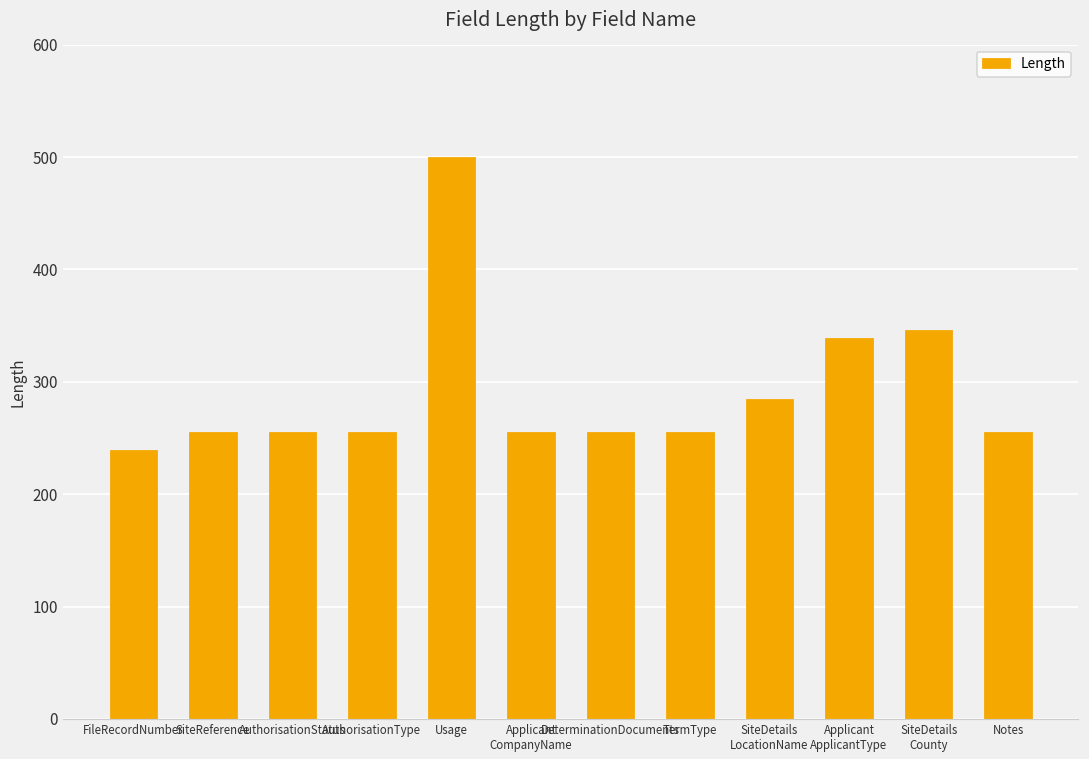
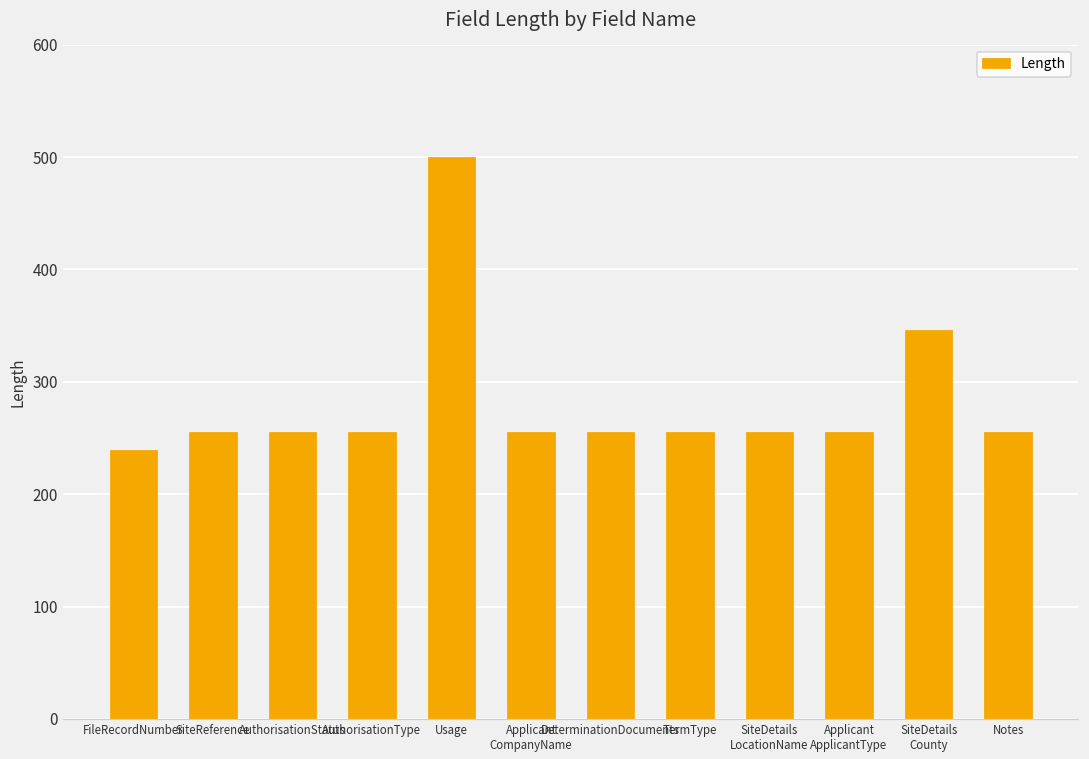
  {
    "FileRecordNumber": 239,
    "Usage": 500,
-   "SiteDetails LocationName": 285,
-   "Applicant ApplicantType": 339,
+   "SiteDetails LocationName": 255,
+   "Applicant ApplicantType": 255,
    "SiteDetails County": 346,
    "Notes": 255
  }
